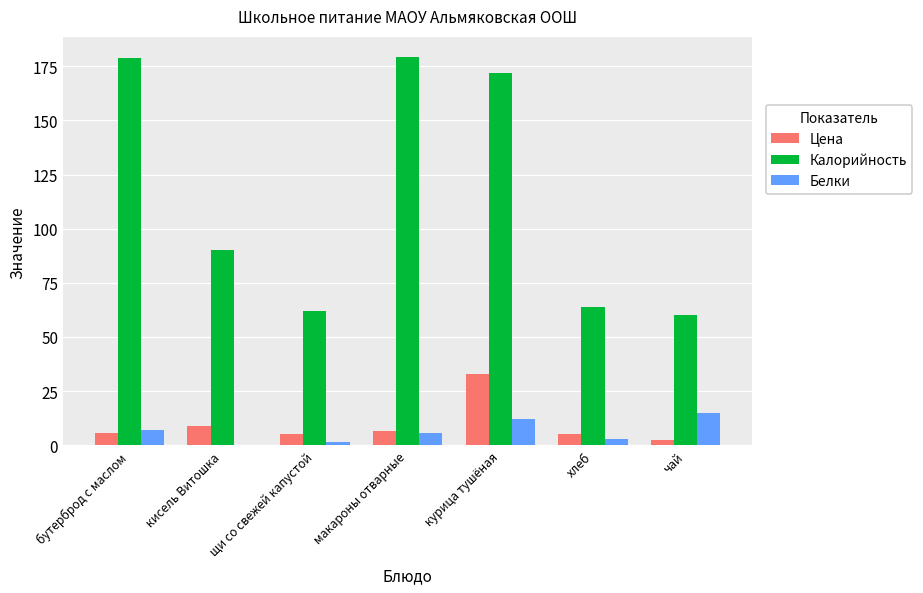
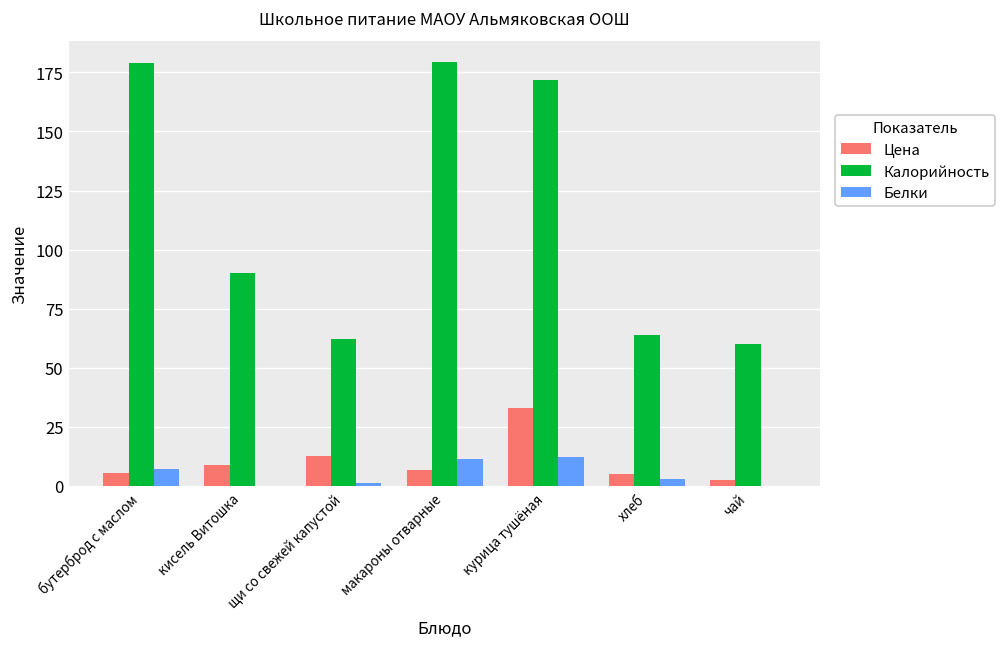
  {
    "Цена": {
      "бутерброд с маслом": 6,
      "кисель Витошка": 9,
-     "щи со свежей капустой": 5,
+     "щи со свежей капустой": 12,
      "макароны отварные": 7,
      "курица тушёная": 33,
      "хлеб": 5,
      "чай": 3
    },
    "Калорийность": {
      "бутерброд с маслом": 179,
      "кисель Витошка": 90,
      "щи со свежей капустой": 62,
      "макароны отварные": 179,
      "курица тушёная": 172,
      "хлеб": 64,
      "чай": 60
    },
    "Белки": {
      "бутерброд с маслом": 7,
      "кисель Витошка": 0,
      "щи со свежей капустой": 1,
-     "макароны отварные": 5,
+     "макароны отварные": 11,
      "курица тушёная": 12,
      "хлеб": 3,
-     "чай": 15
+     "чай": 0
    }
  }
